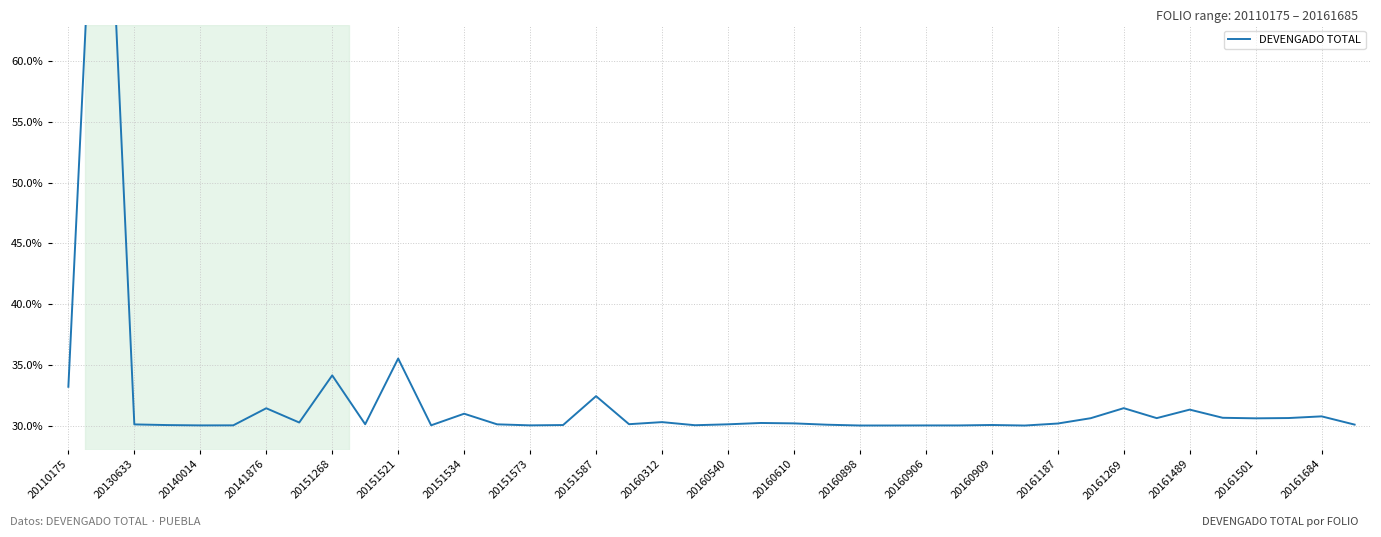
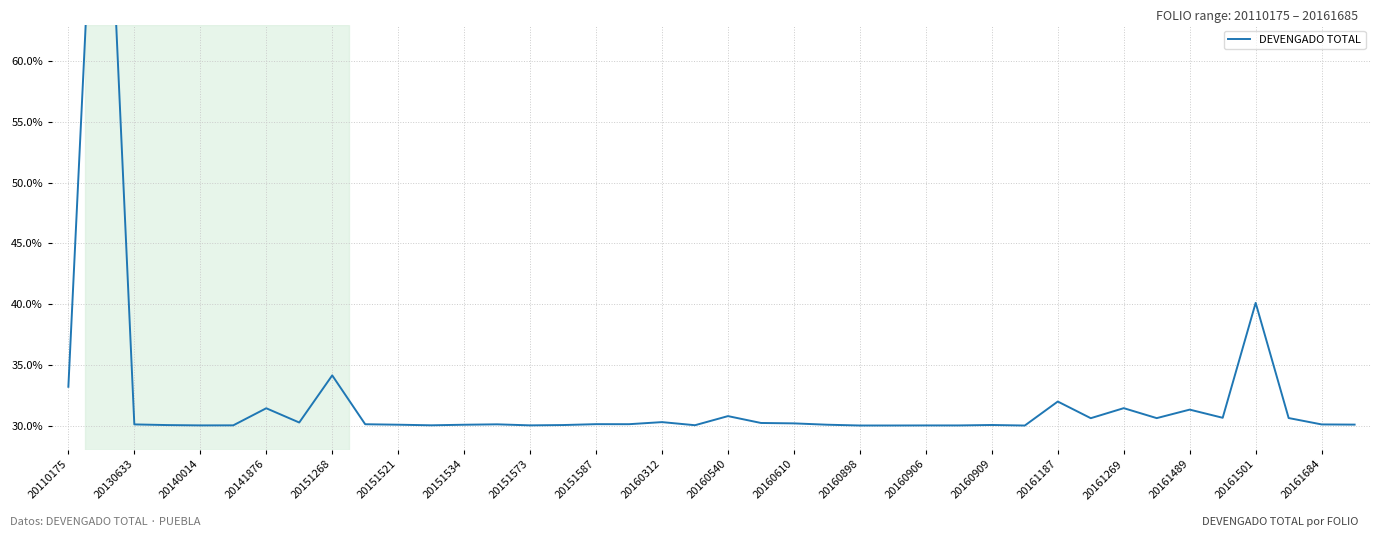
  {
    "20110175": "33.2%",
    "20130633": "30.1%",
    "20140014": "30.0%",
    "20141876": "31.4%",
    "20151268": "34.1%",
-   "20151521": "35.5%",
-   "20151534": "31.0%",
+   "20151521": "30.1%",
+   "20151534": "30.1%",
    "20151573": "30.0%",
-   "20151587": "32.4%",
+   "20151587": "30.1%",
    "20160312": "30.3%",
-   "20160540": "30.1%",
+   "20160540": "30.8%",
    "20160610": "30.2%",
    "20160898": "30.0%",
    "20160906": "30.0%",
    "20160909": "30.0%",
-   "20161187": "30.2%",
+   "20161187": "32.0%",
    "20161269": "31.4%",
    "20161489": "31.3%",
-   "20161501": "30.6%",
-   "20161684": "30.8%"
+   "20161501": "40.1%",
+   "20161684": "30.1%"
  }
